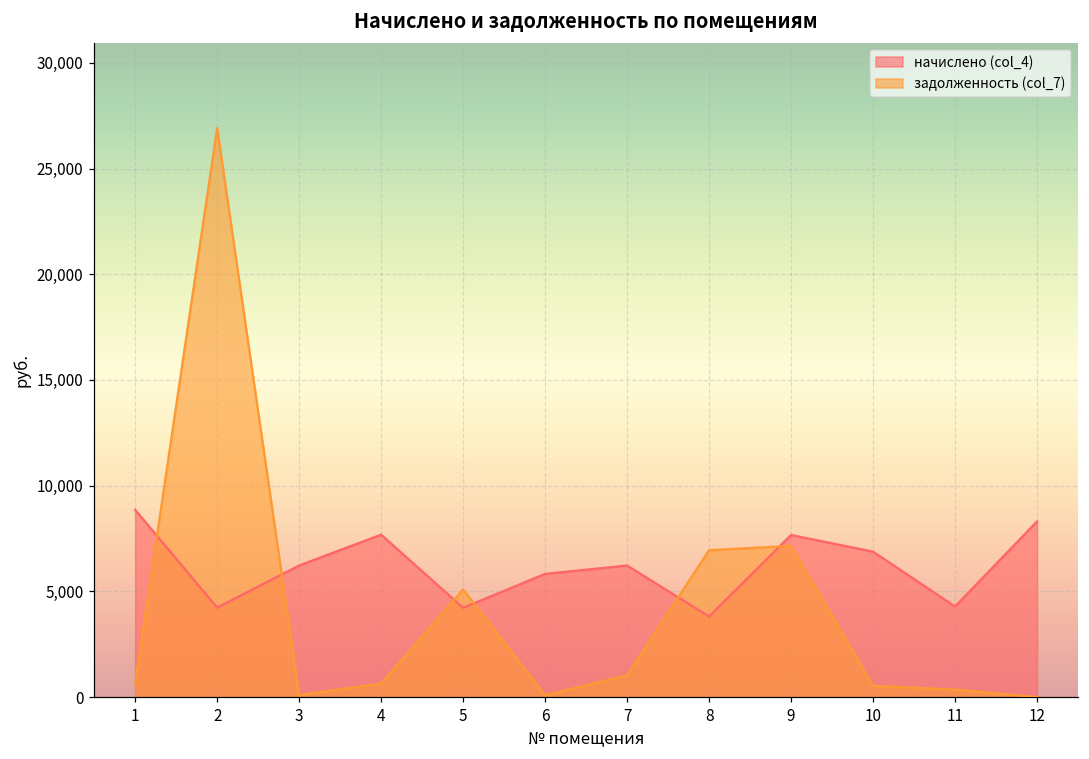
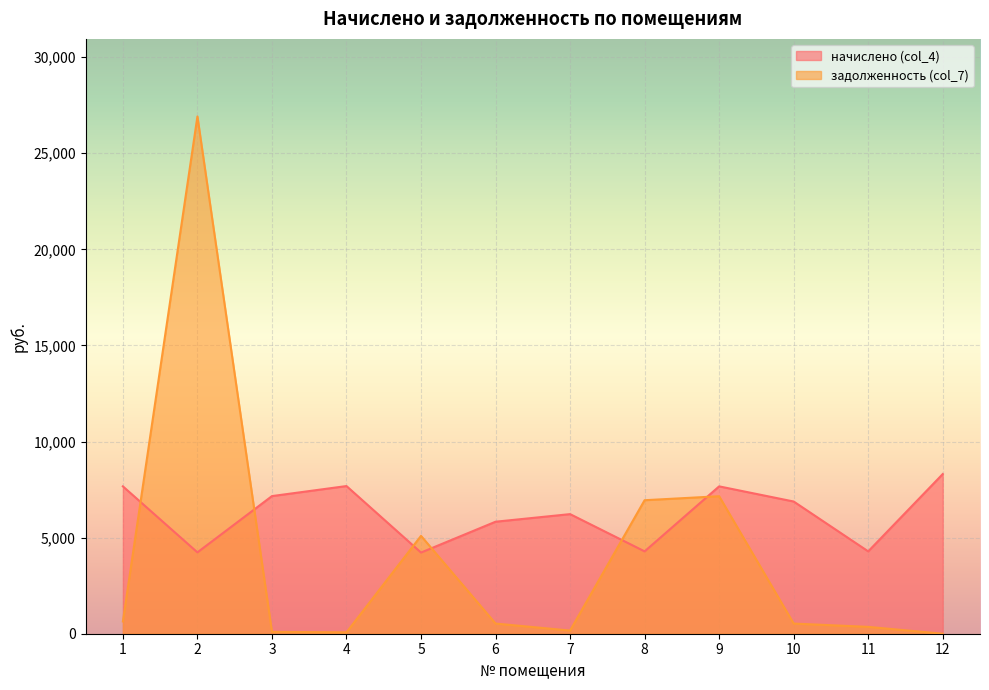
  {
    "начислено (col_4)": {
-     "1": "8,900",
+     "1": "7,700",
      "2": "4,200",
-     "3": "6,200",
+     "3": "7,200",
      "4": "7,700",
      "5": "4,200",
      "6": "5,800",
      "7": "6,200",
-     "8": "3,800",
+     "8": "4,300",
      "9": "7,700",
      "10": "6,900",
      "11": "4,300",
      "12": "8,300"
    },
    "задолженность (col_7)": {
      "1": "600",
      "2": "26,900",
      "3": "100",
-     "4": "600",
+     "4": "100",
      "5": "5,100",
-     "6": "100",
-     "7": "1,000",
+     "6": "500",
+     "7": "200",
      "8": "6,900",
      "9": "7,200",
      "10": "500",
      "11": "400",
      "12": "0"
    }
  }
